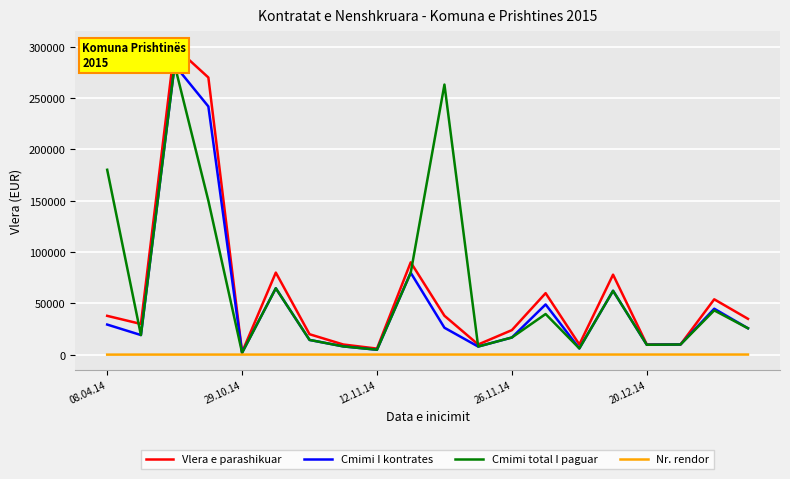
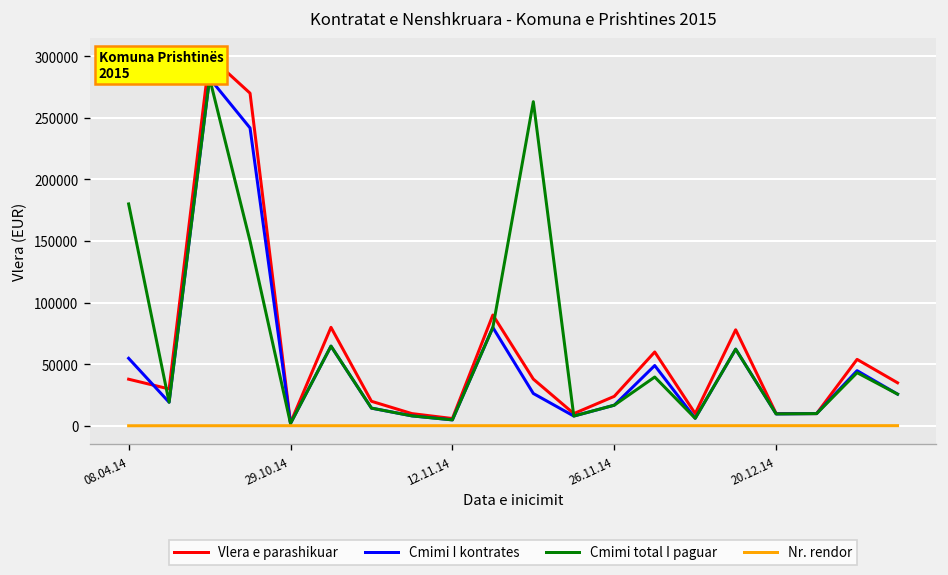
  {
    "Vlera e parashikuar": {
      "08.04.14": 38000
    },
    "Cmimi I kontrates": {
-     "08.04.14": 29000
+     "08.04.14": 55000
    },
    "Cmimi total I paguar": {
      "08.04.14": 180000
    },
    "Nr. rendor": {
      "08.04.14": 0
    }
  }
